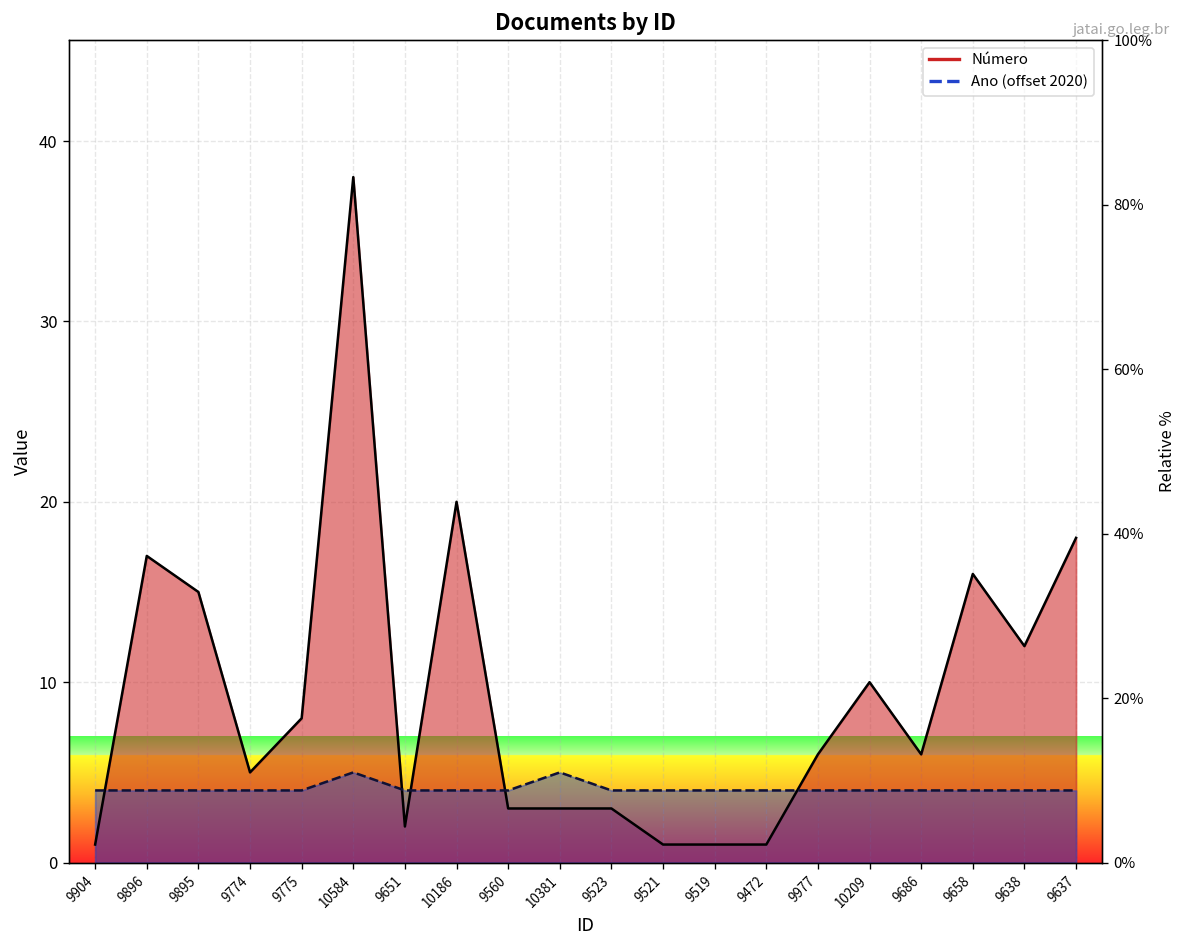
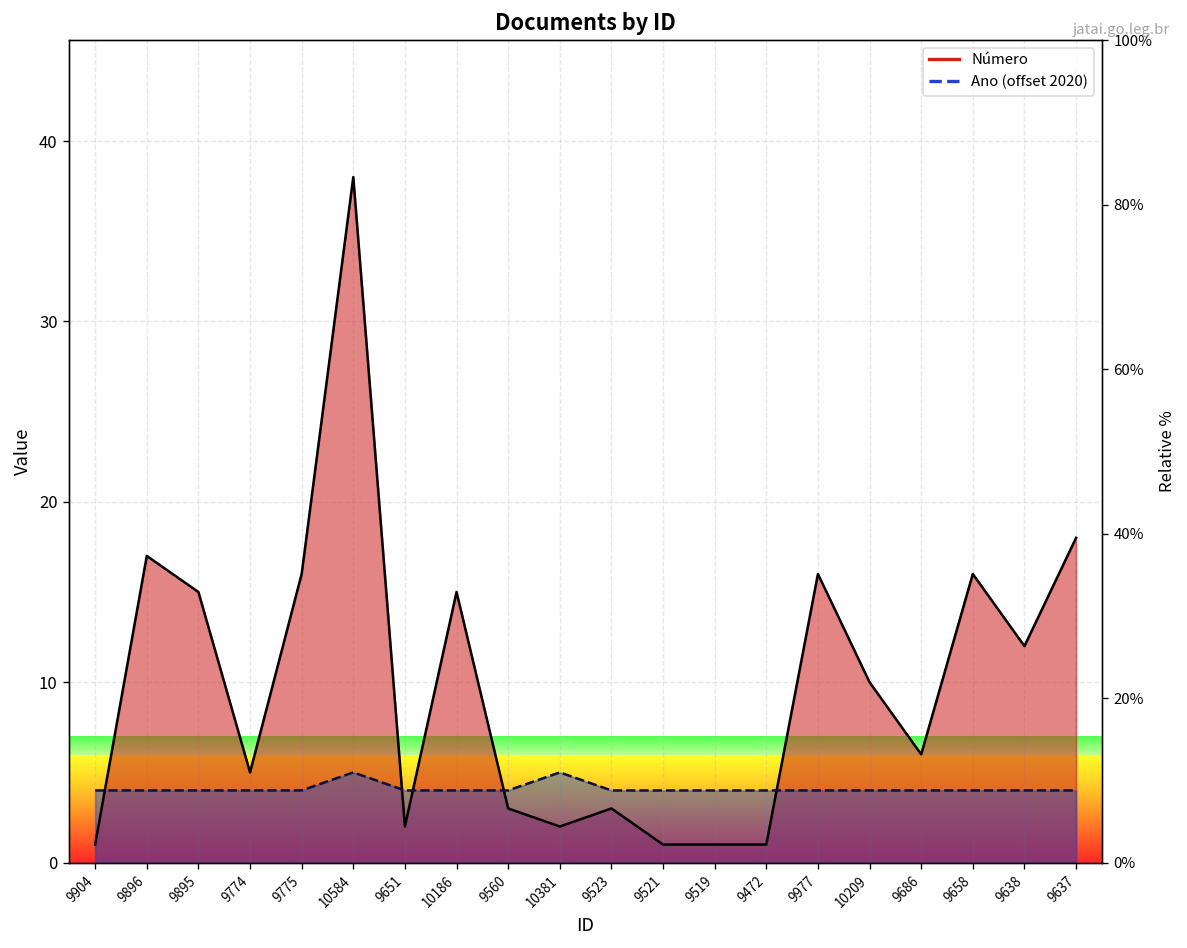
  {
    "Número": {
      "9904": 1,
      "9896": 17,
      "9895": 15,
      "9774": 5,
-     "9775": 8,
+     "9775": 16,
      "10584": 38,
      "9651": 2,
-     "10186": 20,
+     "10186": 15,
      "9560": 3,
-     "10381": 3,
+     "10381": 2,
      "9523": 3,
      "9521": 1,
      "9519": 1,
      "9472": 1,
-     "9977": 6,
+     "9977": 16,
      "10209": 10,
      "9686": 6,
      "9658": 16,
      "9638": 12,
      "9637": 18
    },
    "Ano (offset 2020)": {
      "9904": 4,
      "9896": 4,
      "9895": 4,
      "9774": 4,
      "9775": 4,
      "10584": 5,
      "9651": 4,
      "10186": 4,
      "9560": 4,
      "10381": 5,
      "9523": 4,
      "9521": 4,
      "9519": 4,
      "9472": 4,
      "9977": 4,
      "10209": 4,
      "9686": 4,
      "9658": 4,
      "9638": 4,
      "9637": 4
    }
  }
